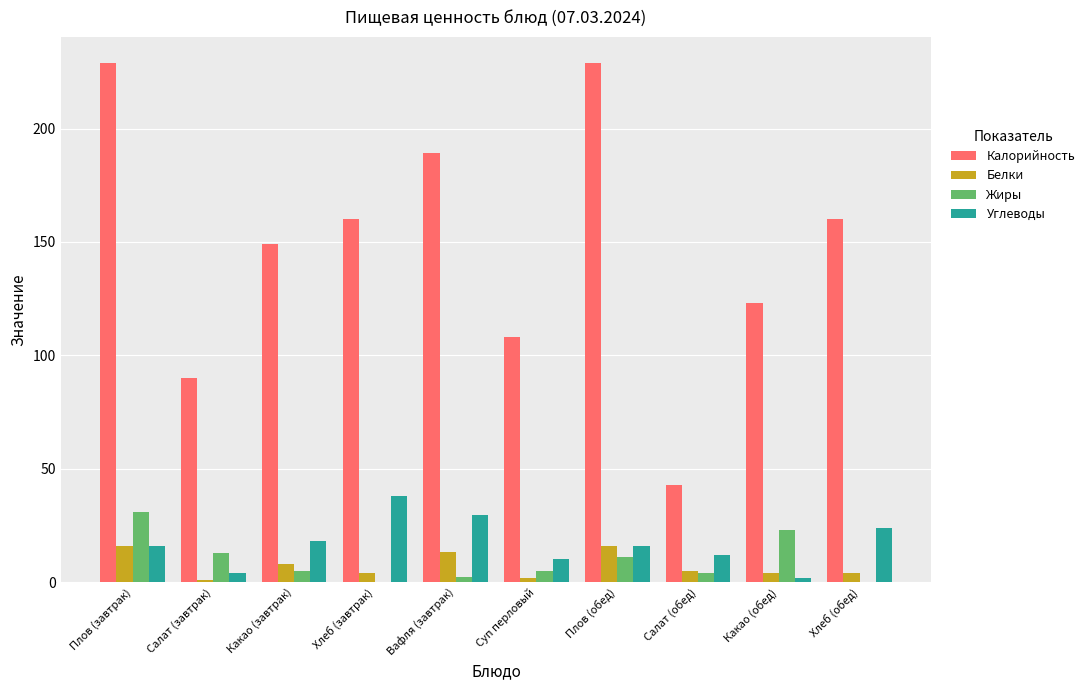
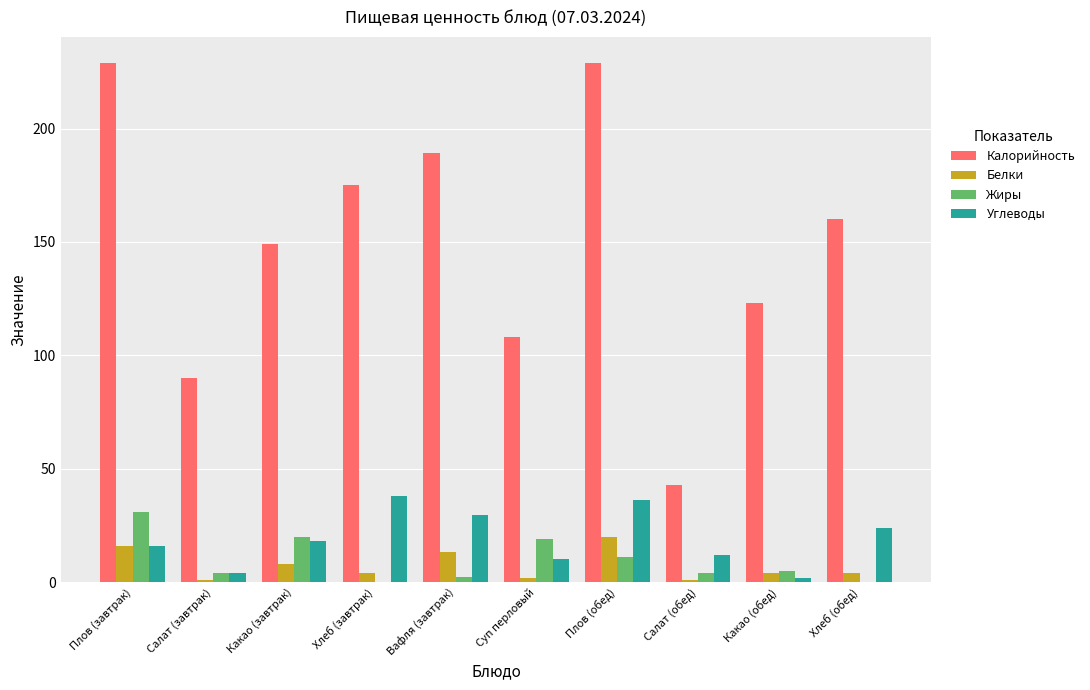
  {
    "Калорийность": {
      "Плов (завтрак)": 229,
      "Салат (завтрак)": 90,
      "Какао (завтрак)": 149,
-     "Хлеб (завтрак)": 160,
+     "Хлеб (завтрак)": 175,
      "Вафля (завтрак)": 189,
      "Суп перловый": 108,
      "Плов (обед)": 229,
      "Салат (обед)": 43,
      "Какао (обед)": 123,
      "Хлеб (обед)": 160
    },
    "Белки": {
      "Плов (завтрак)": 16,
      "Какао (завтрак)": 8,
      "Хлеб (завтрак)": 4,
      "Вафля (завтрак)": 13,
      "Суп перловый": 2,
-     "Плов (обед)": 16,
-     "Салат (обед)": 5,
+     "Плов (обед)": 20,
+     "Салат (обед)": 1,
      "Какао (обед)": 4,
      "Хлеб (обед)": 4
    },
    "Жиры": {
      "Плов (завтрак)": 31,
-     "Салат (завтрак)": 13,
-     "Какао (завтрак)": 5,
+     "Салат (завтрак)": 4,
+     "Какао (завтрак)": 20,
      "Хлеб (завтрак)": 0,
      "Вафля (завтрак)": 2,
-     "Суп перловый": 5,
+     "Суп перловый": 19,
      "Плов (обед)": 11,
      "Салат (обед)": 4,
-     "Какао (обед)": 23,
+     "Какао (обед)": 5,
      "Хлеб (обед)": 0
    },
    "Углеводы": {
      "Плов (завтрак)": 16,
      "Салат (завтрак)": 4,
      "Какао (завтрак)": 18,
      "Хлеб (завтрак)": 38,
      "Вафля (завтрак)": 30,
      "Суп перловый": 10,
-     "Плов (обед)": 16,
+     "Плов (обед)": 36,
      "Салат (обед)": 12,
      "Какао (обед)": 2,
      "Хлеб (обед)": 24
    }
  }
